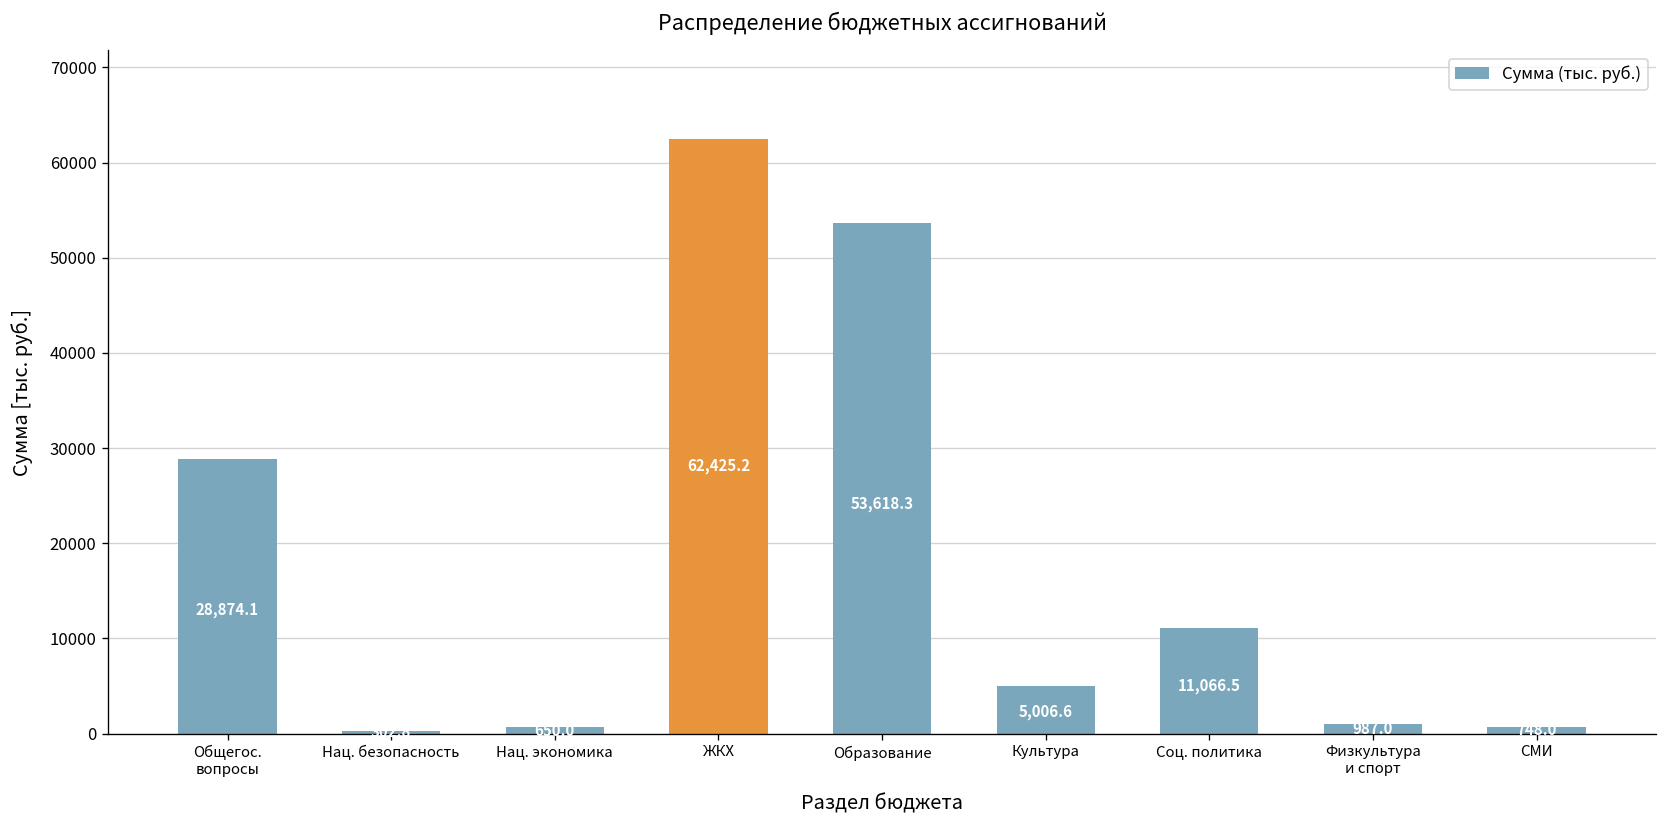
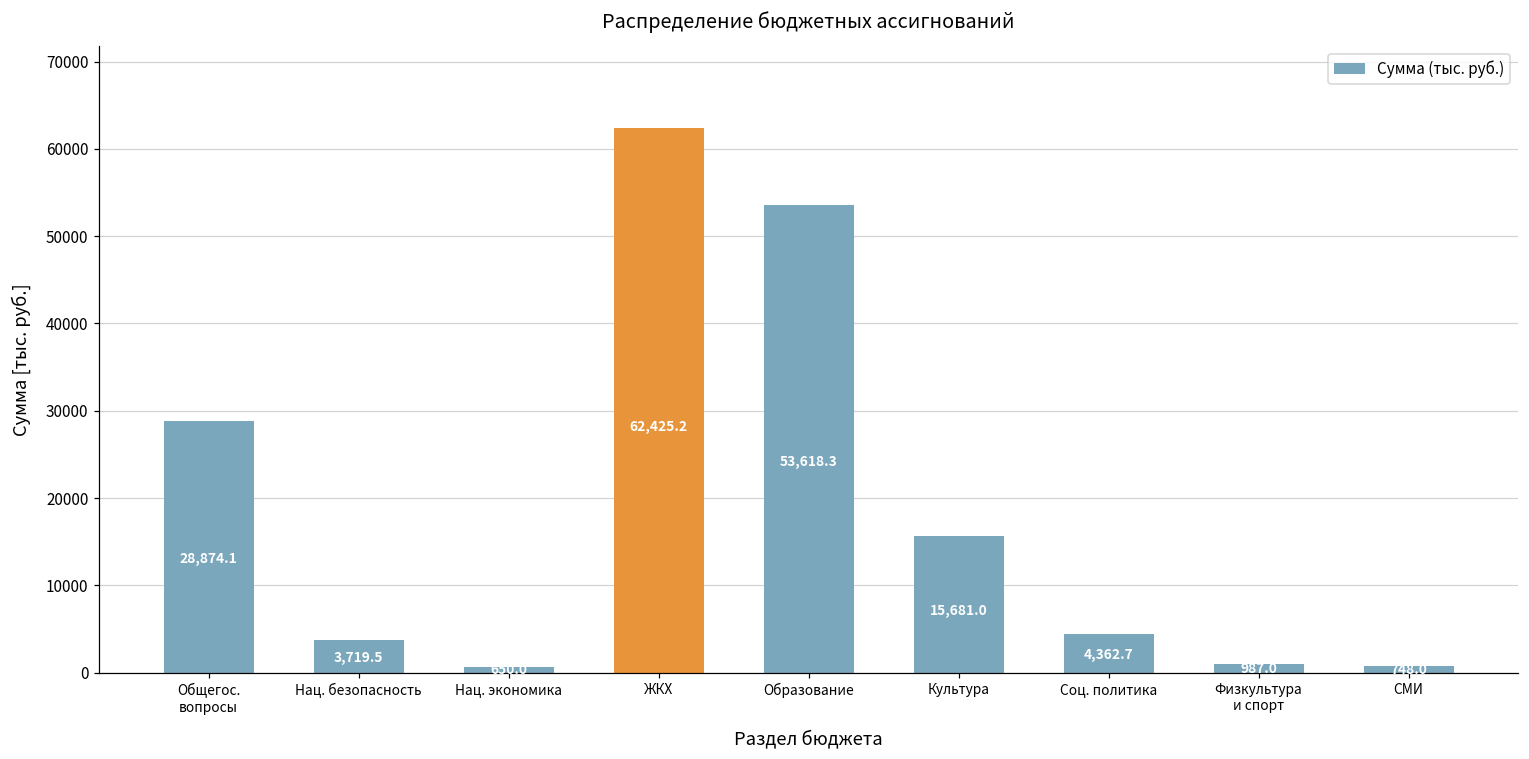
  {
    "Общегос. вопросы": "28,874.1",
-   "Нац. безопасность": "0",
+   "Нац. безопасность": "4000",
    "ЖКХ": "62,425.2",
    "Образование": "53,618.3",
-   "Культура": "5,006.6",
-   "Соц. политика": "11,066.5"
+   "Культура": "15,681.0",
+   "Соц. политика": "4,362.7"
  }
